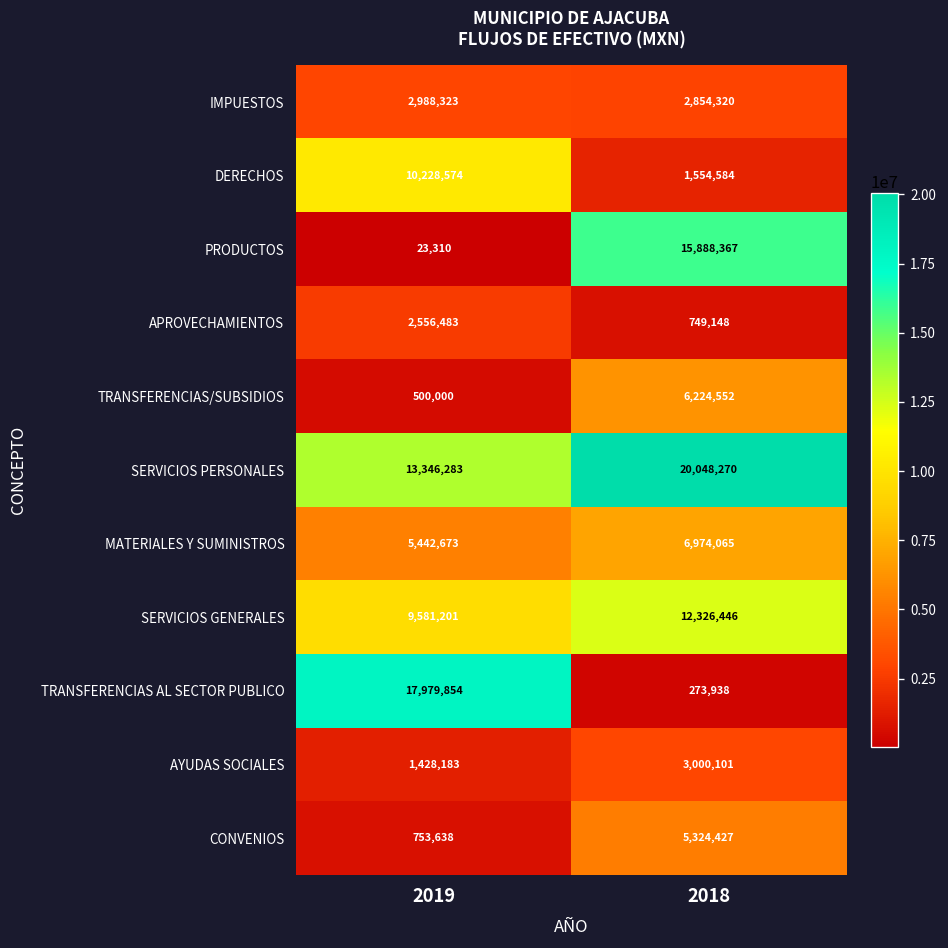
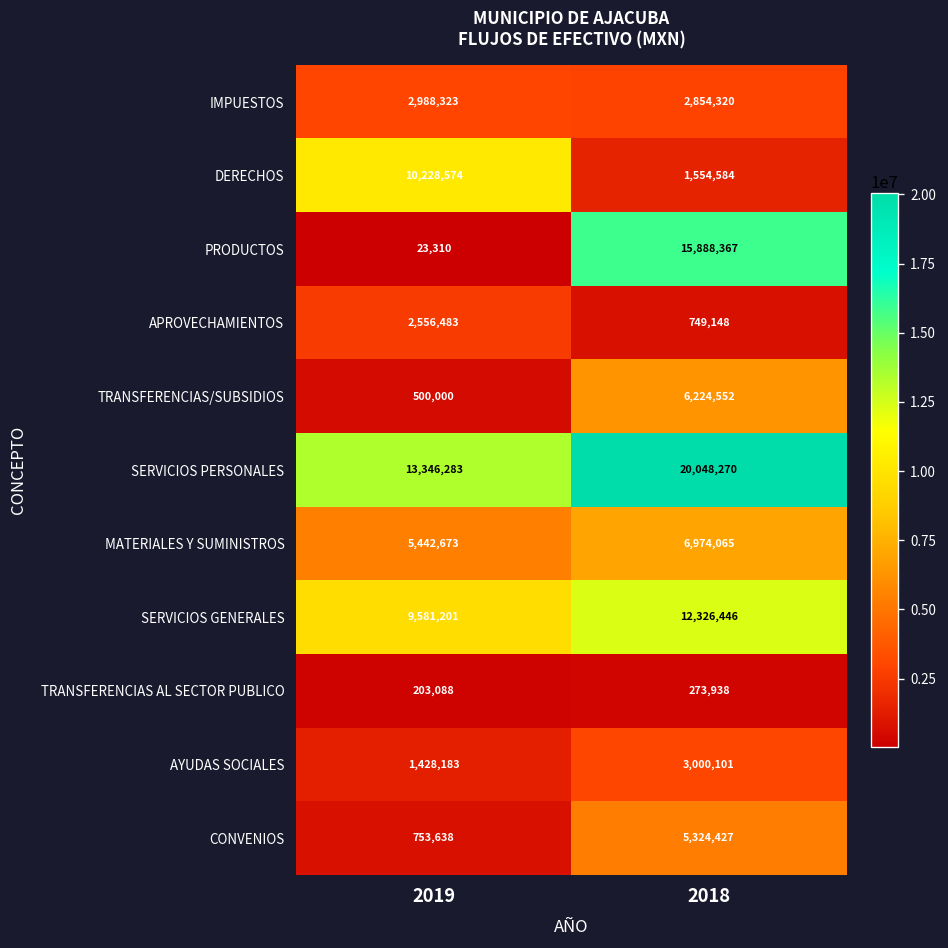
  {
    "IMPUESTOS": {
      "2019": "2,988,323",
      "2018": "2,854,320"
    },
    "DERECHOS": {
      "2019": "10,228,574",
      "2018": "1,554,584"
    },
    "PRODUCTOS": {
      "2019": "23,310",
      "2018": "15,888,367"
    },
    "APROVECHAMIENTOS": {
      "2019": "2,556,483",
      "2018": "749,148"
    },
    "TRANSFERENCIAS/SUBSIDIOS": {
      "2019": "500,000",
      "2018": "6,224,552"
    },
    "SERVICIOS PERSONALES": {
      "2019": "13,346,283",
      "2018": "20,048,270"
    },
    "MATERIALES Y SUMINISTROS": {
      "2019": "5,442,673",
      "2018": "6,974,065"
    },
    "SERVICIOS GENERALES": {
      "2019": "9,581,201",
      "2018": "12,326,446"
    },
    "TRANSFERENCIAS AL SECTOR PUBLICO": {
-     "2019": "17,979,854",
+     "2019": "203,088",
      "2018": "273,938"
    },
    "AYUDAS SOCIALES": {
      "2019": "1,428,183",
      "2018": "3,000,101"
    },
    "CONVENIOS": {
      "2019": "753,638",
      "2018": "5,324,427"
    }
  }
